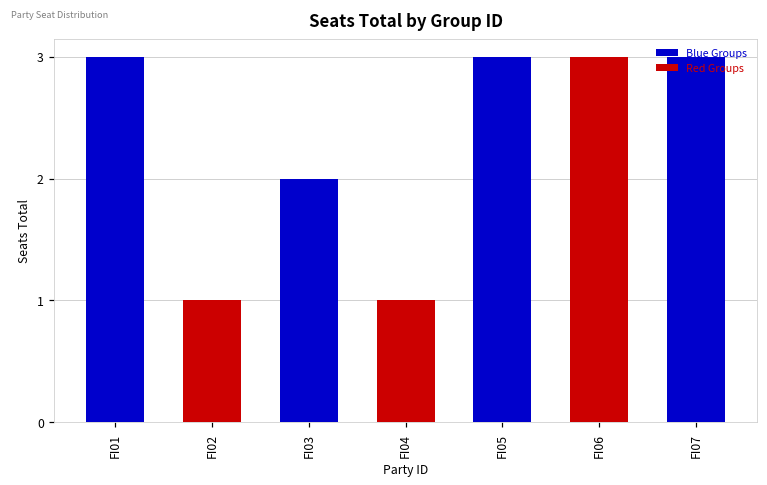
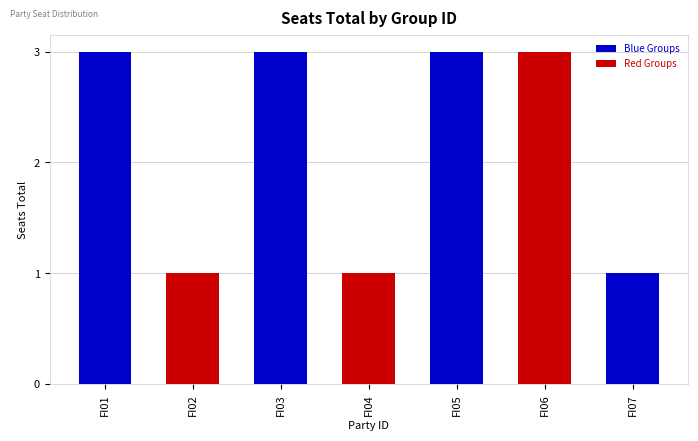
  {
    "FI01": 3,
    "FI02": 1,
-   "FI03": 2,
+   "FI03": 3,
    "FI04": 1,
    "FI05": 3,
    "FI06": 3,
-   "FI07": 3
+   "FI07": 1
  }
